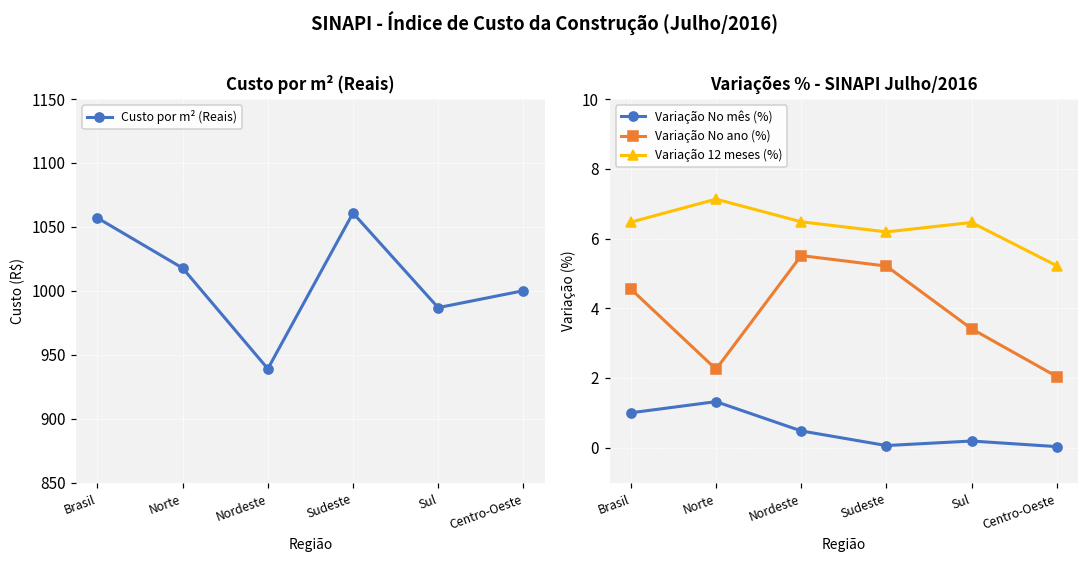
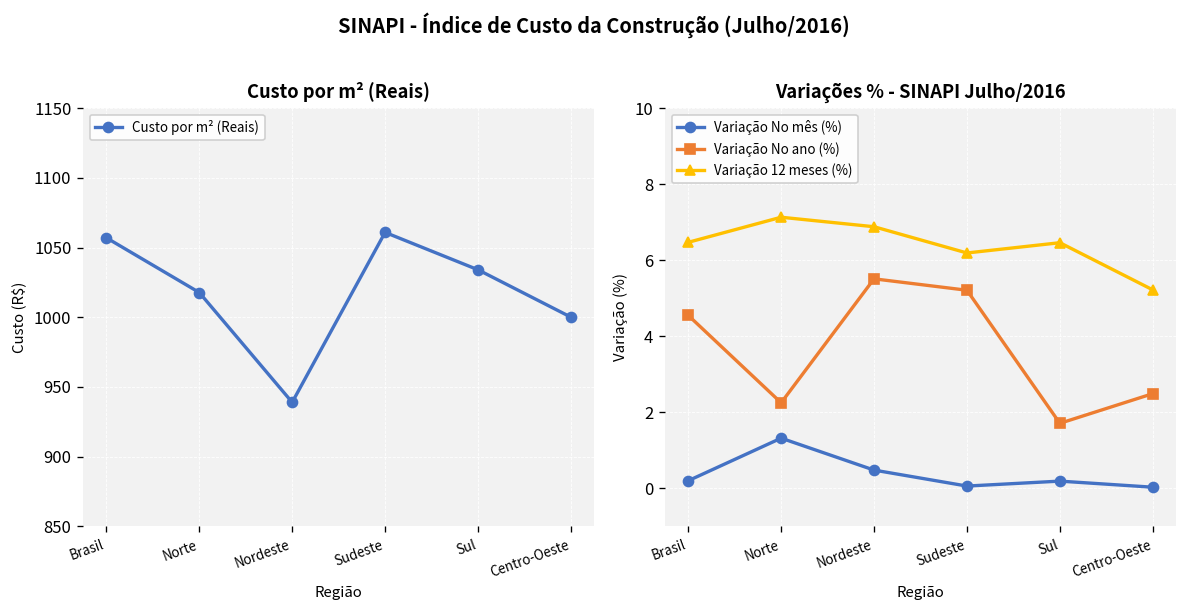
  {
    "Custo por m² (Reais)": {
      "Brasil": 1057,
      "Norte": 1018,
      "Nordeste": 939,
      "Sudeste": 1061,
-     "Sul": 987,
+     "Sul": 1034,
      "Centro-Oeste": 1000
    },
    "Variações % - SINAPI Julho/2016": {
      "Variação No mês (%)": {
-       "Brasil": 1.0,
+       "Brasil": 0.2,
        "Norte": 1.3,
        "Nordeste": 0.5,
        "Sudeste": 0.1,
        "Sul": 0.2,
        "Centro-Oeste": 0.0
      },
      "Variação No ano (%)": {
        "Brasil": 4.6,
        "Norte": 2.3,
        "Nordeste": 5.5,
        "Sudeste": 5.2,
-       "Sul": 3.4,
-       "Centro-Oeste": 2.0
+       "Sul": 1.7,
+       "Centro-Oeste": 2.5
      },
      "Variação 12 meses (%)": {
        "Brasil": 6.5,
        "Norte": 7.1,
-       "Nordeste": 6.5,
+       "Nordeste": 6.9,
        "Sudeste": 6.2,
        "Sul": 6.5,
        "Centro-Oeste": 5.2
      }
    }
  }
